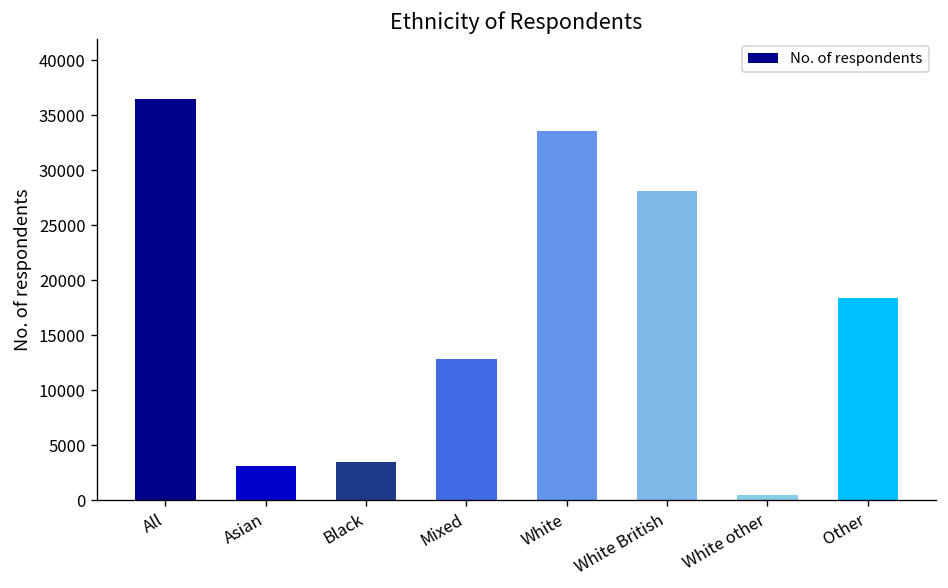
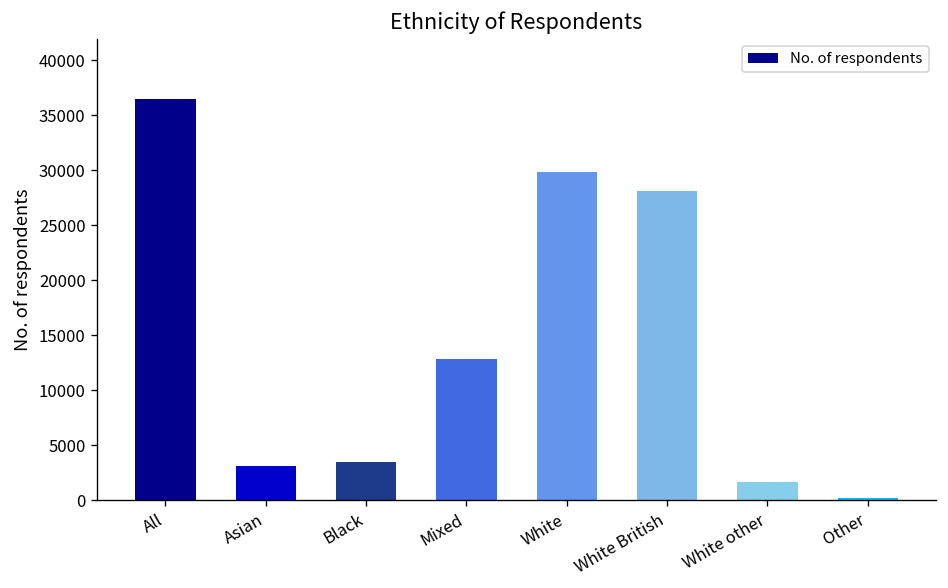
  {
    "All": 36000,
    "Asian": 3000,
    "Black": 3000,
    "Mixed": 13000,
-   "White": 34000,
+   "White": 30000,
    "White British": 28000,
-   "White other": 0,
-   "Other": 18000
+   "White other": 2000,
+   "Other": 0
  }
